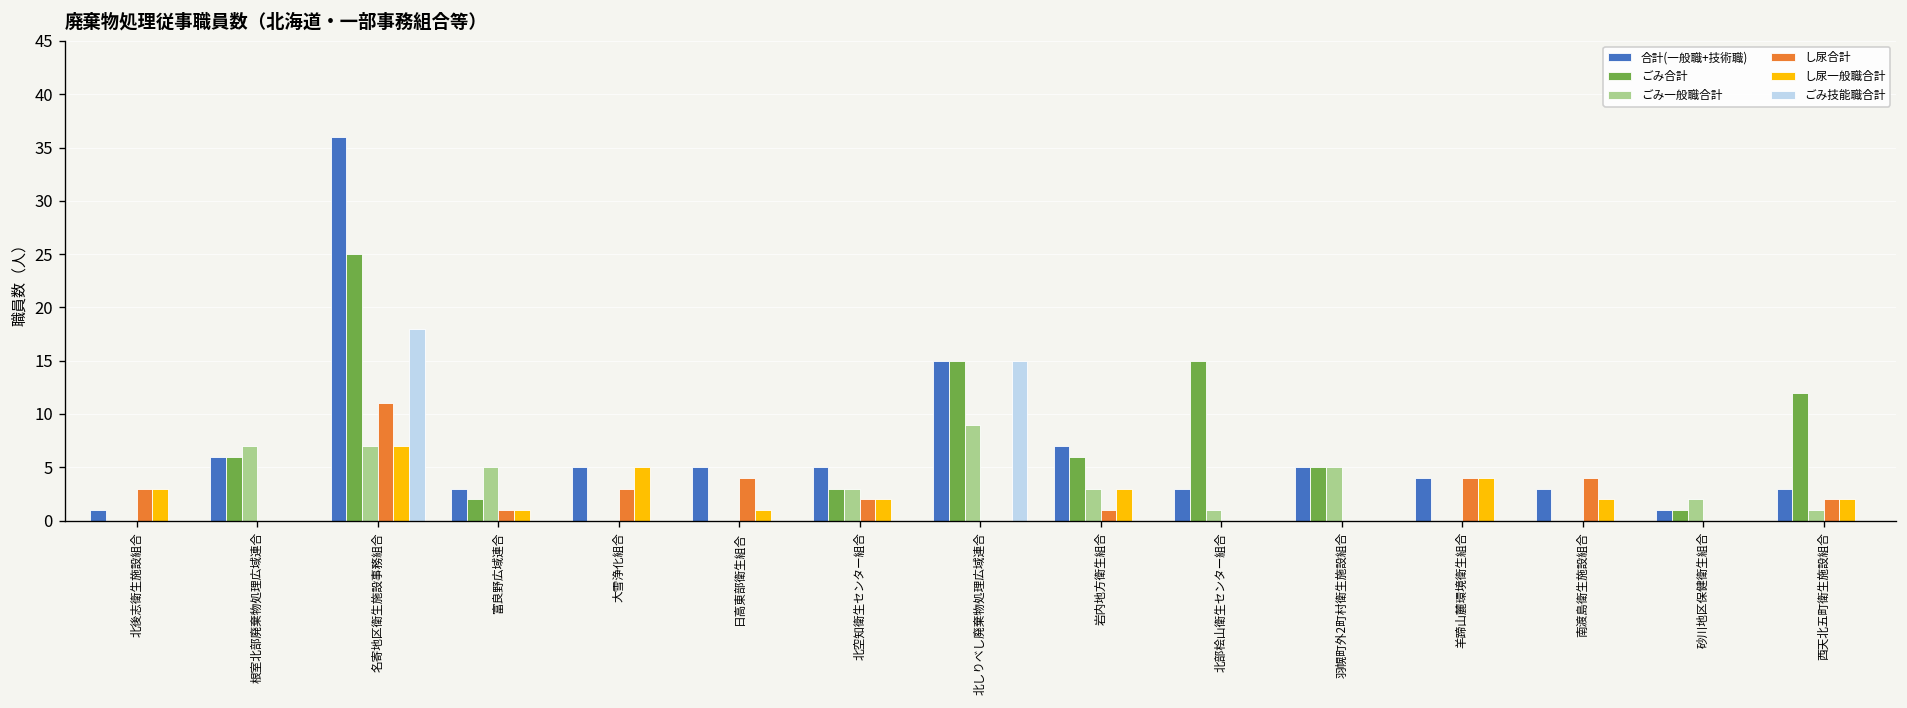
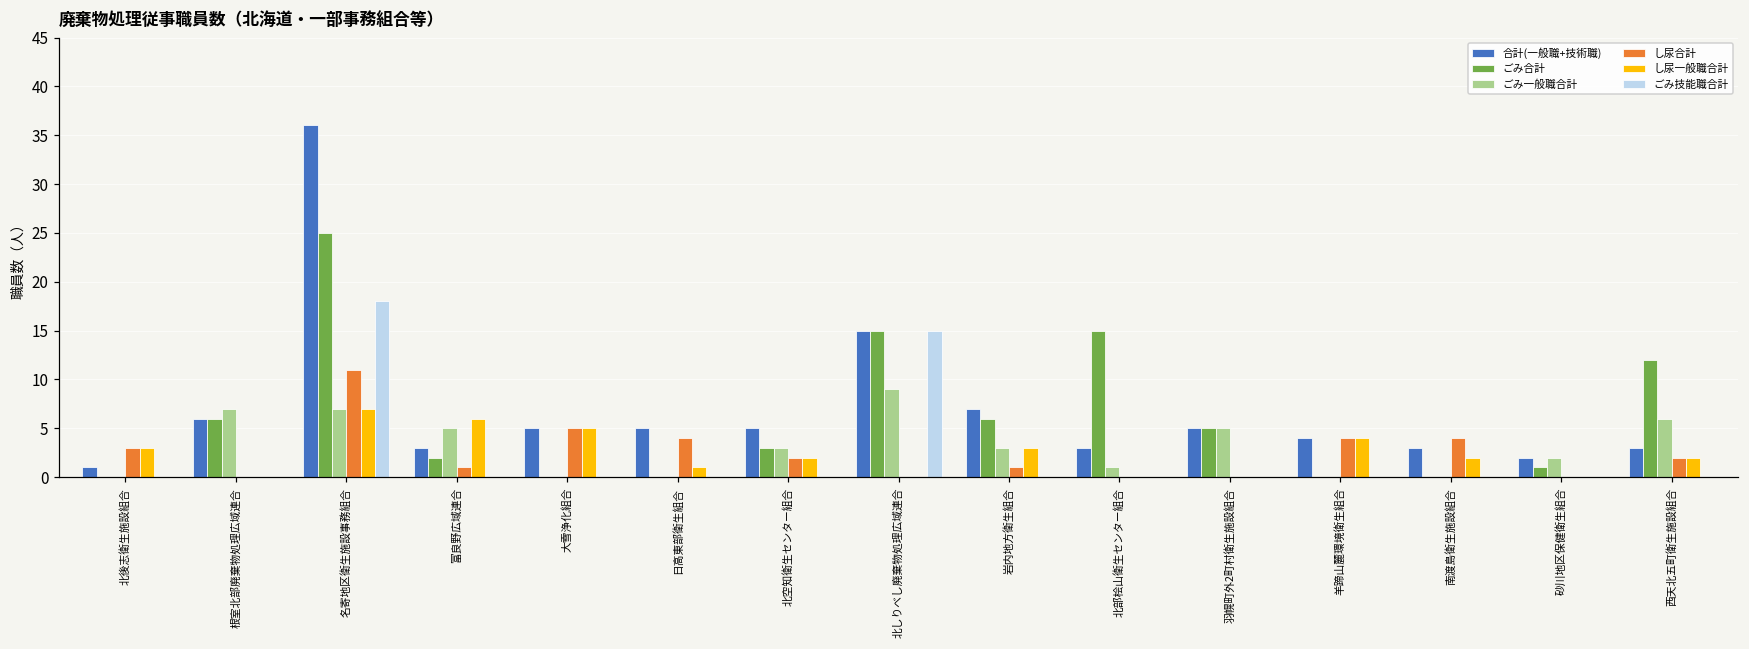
  {
    "合計(一般職+技術職)": {
      "北後志衛生施設組合": 1,
      "根室北部廃棄物処理広域連合": 6,
      "名寄地区衛生施設事務組合": 36,
      "富良野広域連合": 3,
      "大雪浄化組合": 5,
      "日高東部衛生組合": 5,
      "北空知衛生センター組合": 5,
      "北しりべし廃棄物処理広域連合": 15,
      "岩内地方衛生組合": 7,
      "北部桧山衛生センター組合": 3,
      "羽幌町外2町村衛生施設組合": 5,
      "羊蹄山麓環境衛生組合": 4,
      "南渡島衛生施設組合": 3,
-     "砂川地区保健衛生組合": 1,
+     "砂川地区保健衛生組合": 2,
      "西天北五町衛生施設組合": 3
    },
    "ごみ合計": {
      "北後志衛生施設組合": 0,
      "根室北部廃棄物処理広域連合": 6,
      "名寄地区衛生施設事務組合": 25,
      "富良野広域連合": 2,
      "大雪浄化組合": 0,
      "日高東部衛生組合": 0,
      "北空知衛生センター組合": 3,
      "北しりべし廃棄物処理広域連合": 15,
      "岩内地方衛生組合": 6,
      "北部桧山衛生センター組合": 15,
      "羽幌町外2町村衛生施設組合": 5,
      "羊蹄山麓環境衛生組合": 0,
      "南渡島衛生施設組合": 0,
      "砂川地区保健衛生組合": 1,
      "西天北五町衛生施設組合": 12
    },
    "ごみ一般職合計": {
      "北後志衛生施設組合": 0,
      "根室北部廃棄物処理広域連合": 7,
      "名寄地区衛生施設事務組合": 7,
      "富良野広域連合": 5,
      "大雪浄化組合": 0,
      "日高東部衛生組合": 0,
      "北空知衛生センター組合": 3,
      "北しりべし廃棄物処理広域連合": 9,
      "岩内地方衛生組合": 3,
      "北部桧山衛生センター組合": 1,
      "羽幌町外2町村衛生施設組合": 5,
      "羊蹄山麓環境衛生組合": 0,
      "南渡島衛生施設組合": 0,
      "砂川地区保健衛生組合": 2,
-     "西天北五町衛生施設組合": 1
+     "西天北五町衛生施設組合": 6
    },
    "し尿合計": {
      "北後志衛生施設組合": 3,
      "根室北部廃棄物処理広域連合": 0,
      "名寄地区衛生施設事務組合": 11,
      "富良野広域連合": 1,
-     "大雪浄化組合": 3,
+     "大雪浄化組合": 5,
      "日高東部衛生組合": 4,
      "北空知衛生センター組合": 2,
      "北しりべし廃棄物処理広域連合": 0,
      "岩内地方衛生組合": 1,
      "北部桧山衛生センター組合": 0,
      "羽幌町外2町村衛生施設組合": 0,
      "羊蹄山麓環境衛生組合": 4,
      "南渡島衛生施設組合": 4,
      "砂川地区保健衛生組合": 0,
      "西天北五町衛生施設組合": 2
    },
    "し尿一般職合計": {
      "北後志衛生施設組合": 3,
      "根室北部廃棄物処理広域連合": 0,
      "名寄地区衛生施設事務組合": 7,
-     "富良野広域連合": 1,
+     "富良野広域連合": 6,
      "大雪浄化組合": 5,
      "日高東部衛生組合": 1,
      "北空知衛生センター組合": 2,
      "北しりべし廃棄物処理広域連合": 0,
      "岩内地方衛生組合": 3,
      "北部桧山衛生センター組合": 0,
      "羽幌町外2町村衛生施設組合": 0,
      "羊蹄山麓環境衛生組合": 4,
      "南渡島衛生施設組合": 2,
      "砂川地区保健衛生組合": 0,
      "西天北五町衛生施設組合": 2
    },
    "ごみ技能職合計": {
      "北後志衛生施設組合": 0,
      "根室北部廃棄物処理広域連合": 0,
      "名寄地区衛生施設事務組合": 18,
      "富良野広域連合": 0,
      "大雪浄化組合": 0,
      "日高東部衛生組合": 0,
      "北空知衛生センター組合": 0,
      "北しりべし廃棄物処理広域連合": 15,
      "岩内地方衛生組合": 0,
      "北部桧山衛生センター組合": 0,
      "羽幌町外2町村衛生施設組合": 0,
      "羊蹄山麓環境衛生組合": 0,
      "南渡島衛生施設組合": 0,
      "砂川地区保健衛生組合": 0,
      "西天北五町衛生施設組合": 0
    }
  }
